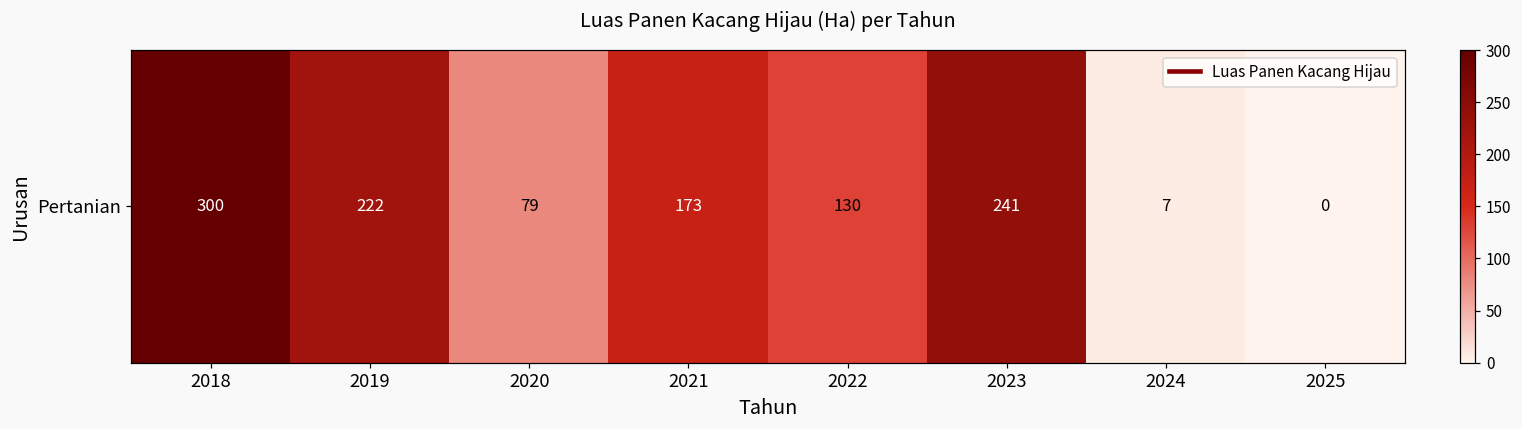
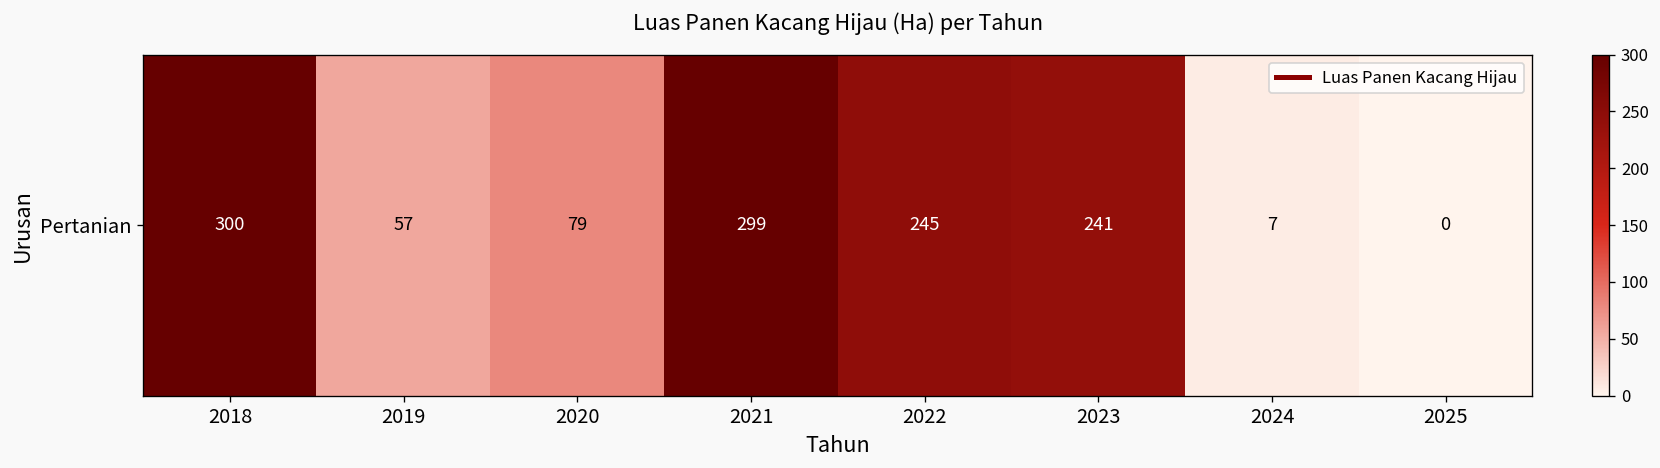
  {
    "Pertanian": {
      "2018": 300,
-     "2019": 222,
+     "2019": 57,
      "2020": 79,
-     "2021": 173,
-     "2022": 130,
+     "2021": 299,
+     "2022": 245,
      "2023": 241,
      "2024": 7,
      "2025": 0
    }
  }
